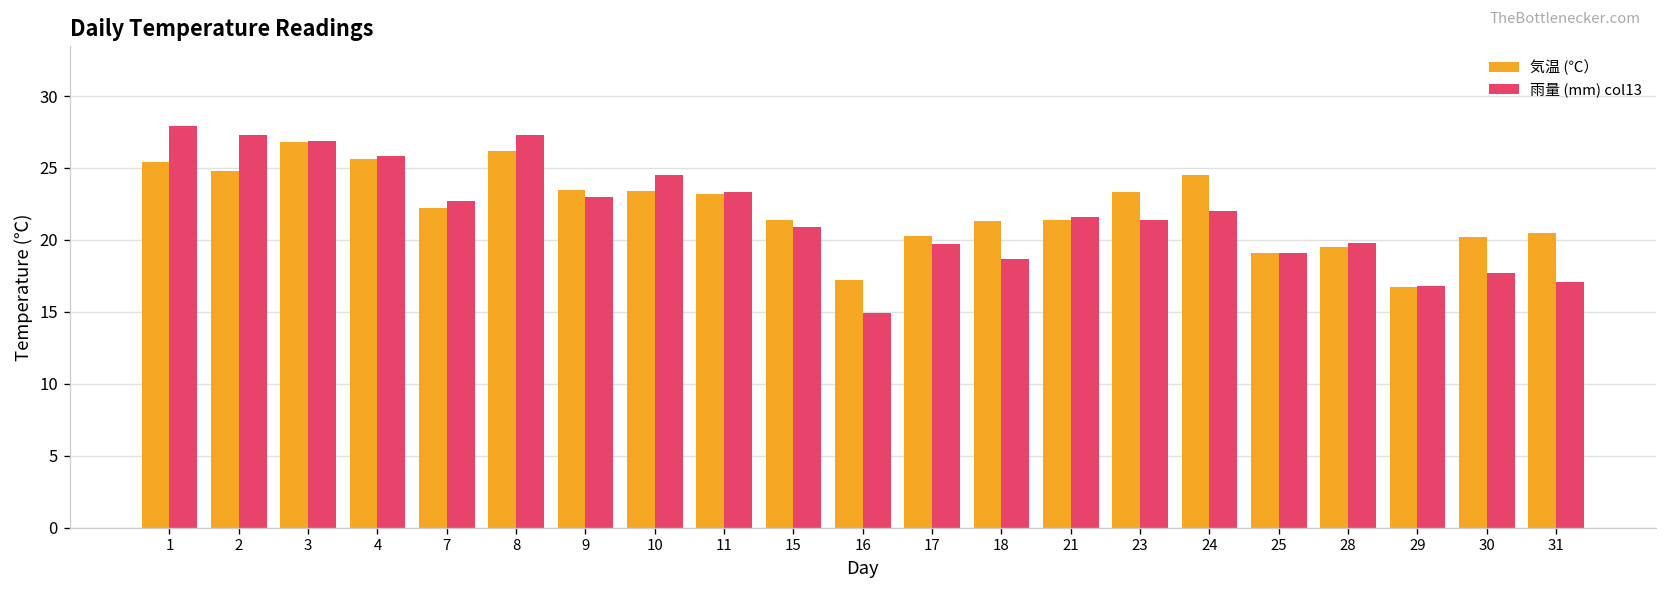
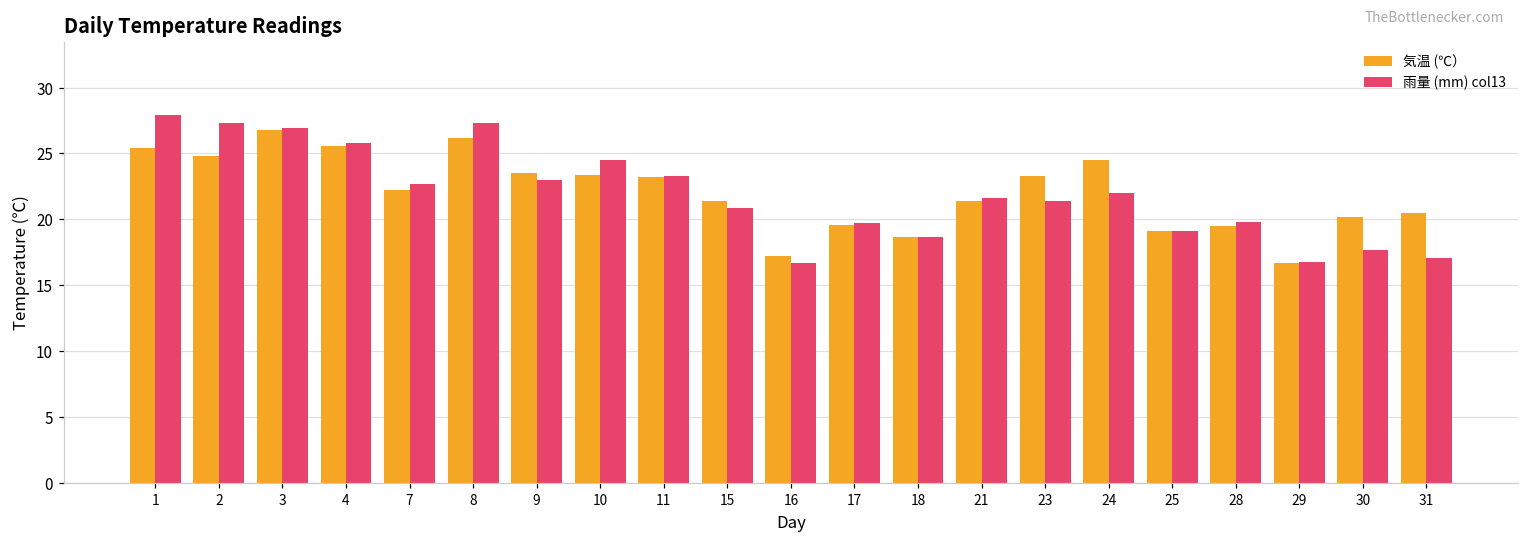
  {
    "気温 (℃）": {
      "1": 25.4,
      "2": 24.8,
      "3": 26.8,
      "4": 25.6,
      "7": 22.2,
      "8": 26.2,
      "9": 23.5,
      "10": 23.4,
      "11": 23.2,
      "15": 21.4,
      "16": 17.2,
-     "17": 20.3,
-     "18": 21.3,
+     "17": 19.6,
+     "18": 18.7,
      "21": 21.4,
      "23": 23.3,
      "24": 24.5,
      "25": 19.1,
      "28": 19.5,
      "29": 16.7,
      "30": 20.2,
      "31": 20.5
    },
    "雨量 (mm) col13": {
      "1": 27.9,
      "2": 27.3,
      "3": 26.9,
      "4": 25.8,
      "7": 22.7,
      "8": 27.3,
      "9": 23.0,
      "10": 24.5,
      "11": 23.3,
      "15": 20.9,
-     "16": 14.9,
+     "16": 16.7,
      "17": 19.7,
      "18": 18.7,
      "21": 21.6,
      "23": 21.4,
      "24": 22.0,
      "25": 19.1,
      "28": 19.8,
      "29": 16.8,
      "30": 17.7,
      "31": 17.1
    }
  }
